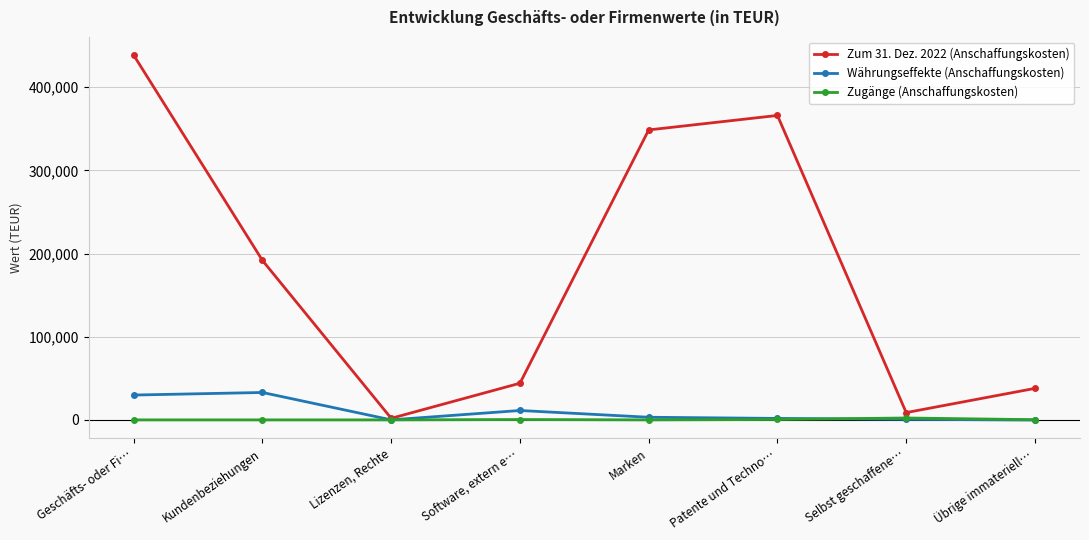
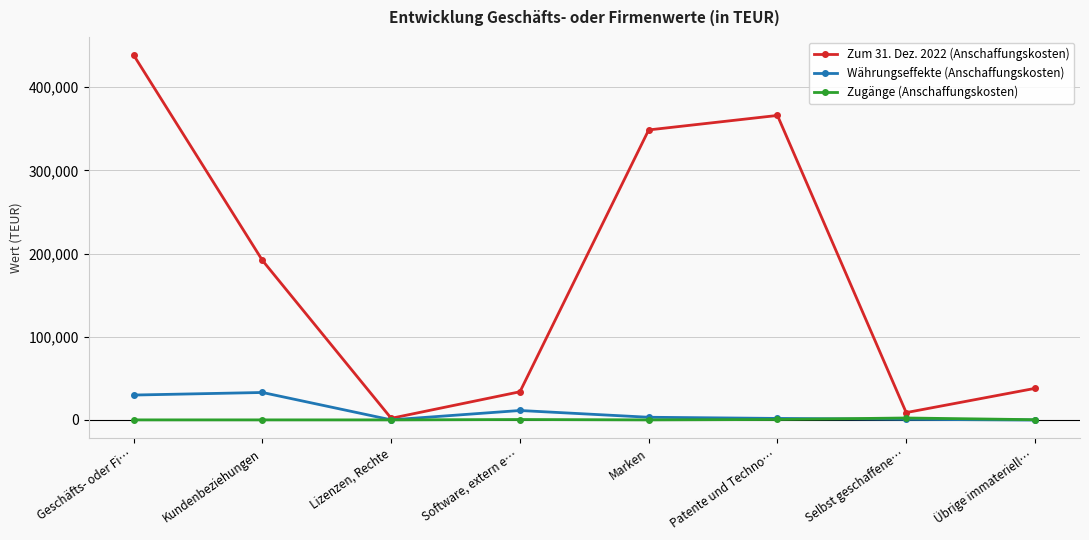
  {
    "Zum 31. Dez. 2022 (Anschaffungskosten)": {
      "Geschäfts- oder Fi…": "440,000",
      "Kundenbeziehungen": "190,000",
-     "Software, extern e…": "40,000",
+     "Software, extern e…": "30,000",
      "Marken": "350,000",
      "Patente und Techno…": "370,000",
      "Selbst geschaffene…": "10,000",
      "Übrige immateriell…": "40,000"
    },
    "Währungseffekte (Anschaffungskosten)": {
      "Geschäfts- oder Fi…": "30,000",
      "Kundenbeziehungen": "30,000",
      "Software, extern e…": "10,000",
      "Marken": "0"
    },
    "Zugänge (Anschaffungskosten)": {
      "Geschäfts- oder Fi…": "0",
      "Kundenbeziehungen": "0",
      "Software, extern e…": "0",
      "Marken": "0"
    }
  }
